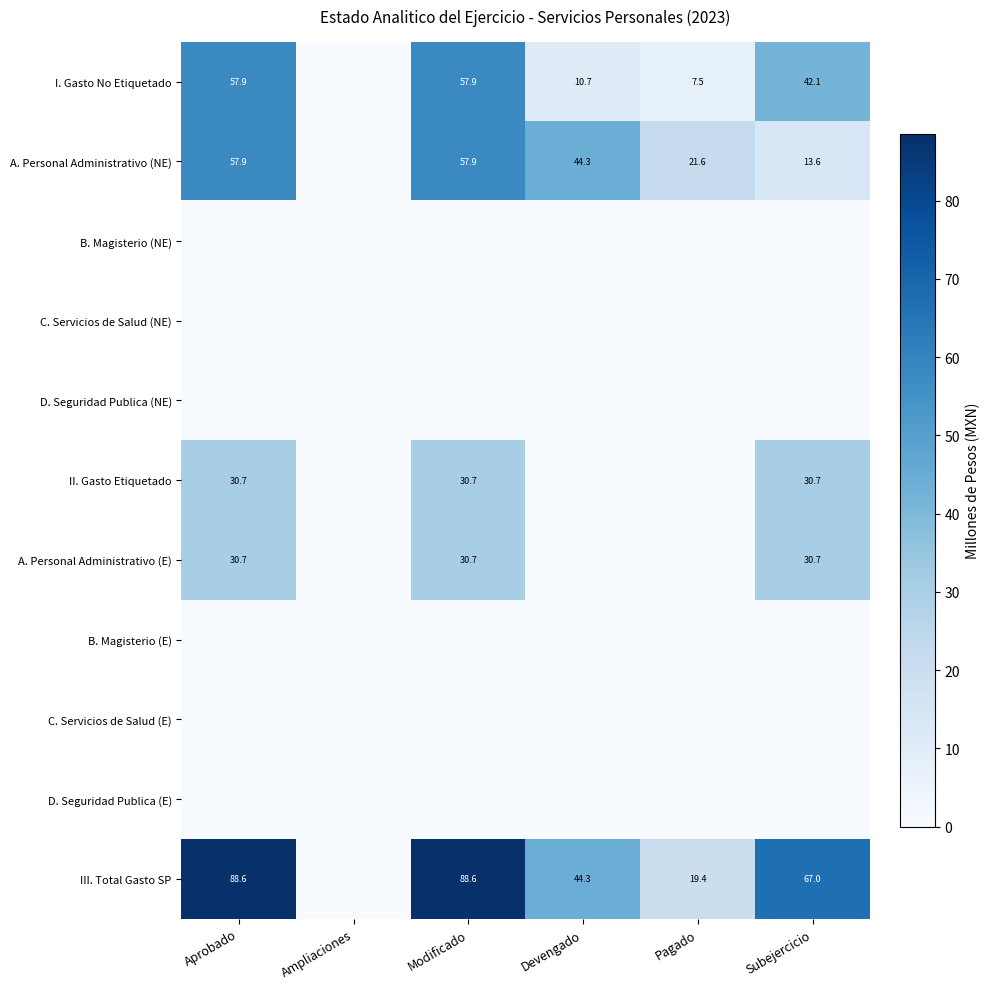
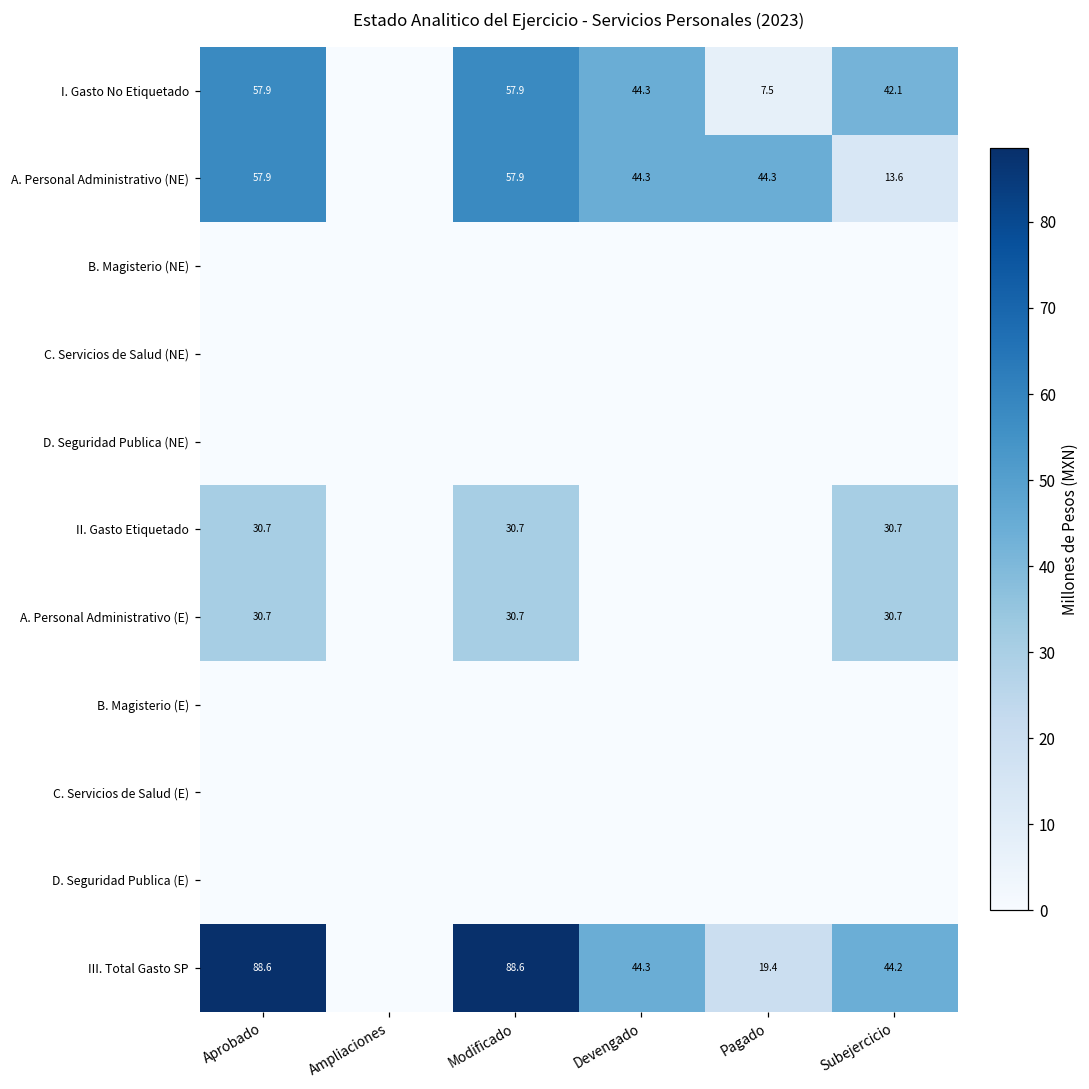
  {
    "I. Gasto No Etiquetado": {
      "Aprobado": 57.9,
      "Modificado": 57.9,
-     "Devengado": 10.7,
+     "Devengado": 44.3,
      "Pagado": 7.5,
      "Subejercicio": 42.1
    },
    "A. Personal Administrativo (NE)": {
      "Aprobado": 57.9,
      "Modificado": 57.9,
      "Devengado": 44.3,
-     "Pagado": 21.6,
+     "Pagado": 44.3,
      "Subejercicio": 13.6
    },
    "II. Gasto Etiquetado": {
      "Aprobado": 30.7,
      "Modificado": 30.7,
      "Subejercicio": 30.7
    },
    "A. Personal Administrativo (E)": {
      "Aprobado": 30.7,
      "Modificado": 30.7,
      "Subejercicio": 30.7
    },
    "III. Total Gasto SP": {
      "Aprobado": 88.6,
      "Modificado": 88.6,
      "Devengado": 44.3,
      "Pagado": 19.4,
-     "Subejercicio": 67.0
+     "Subejercicio": 44.2
    }
  }
